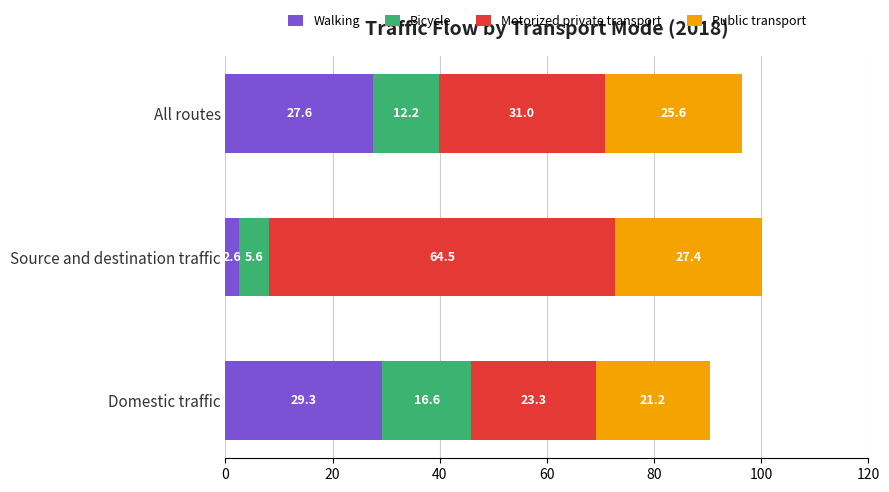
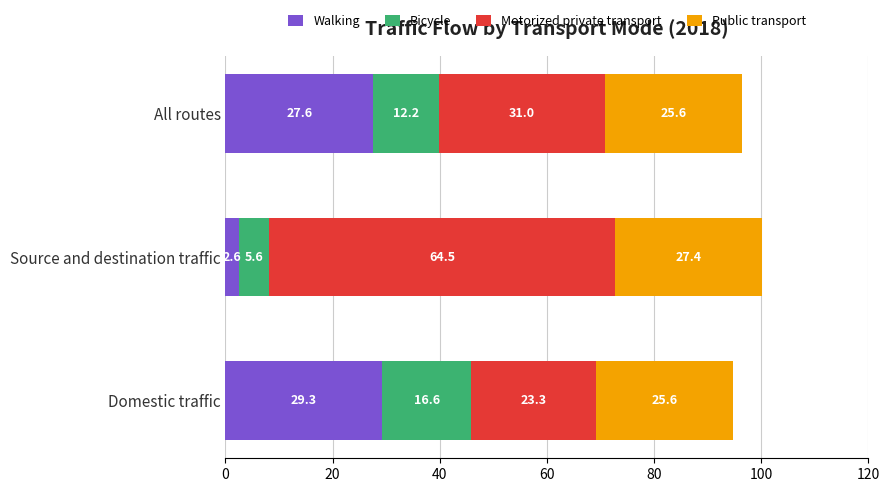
  {
    "Walking": {
      "All routes": 27.6,
      "Source and destination traffic": 2.6,
      "Domestic traffic": 29.3
    },
    "Bicycle": {
      "All routes": 12.2,
      "Source and destination traffic": 5.6,
      "Domestic traffic": 16.6
    },
    "Motorized private transport": {
      "All routes": 31.0,
      "Source and destination traffic": 64.5,
      "Domestic traffic": 23.3
    },
    "Public transport": {
      "All routes": 25.6,
      "Source and destination traffic": 27.4,
-     "Domestic traffic": 21.2
+     "Domestic traffic": 25.6
    }
  }
